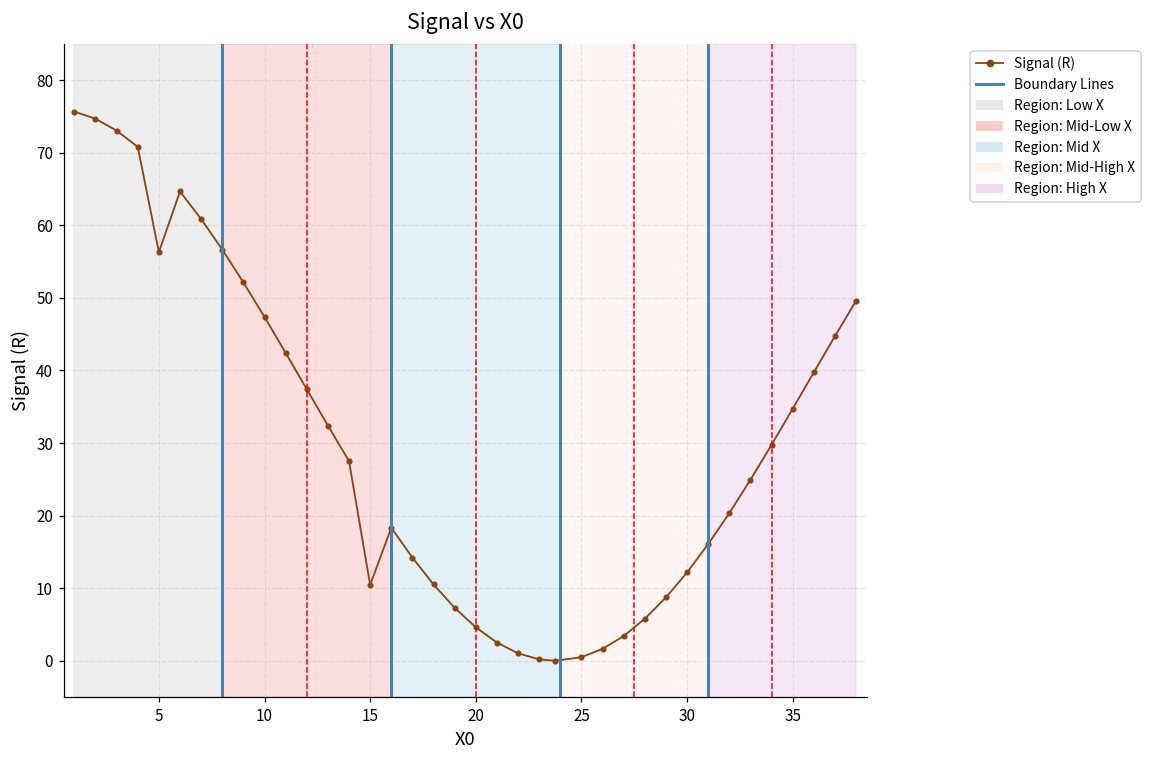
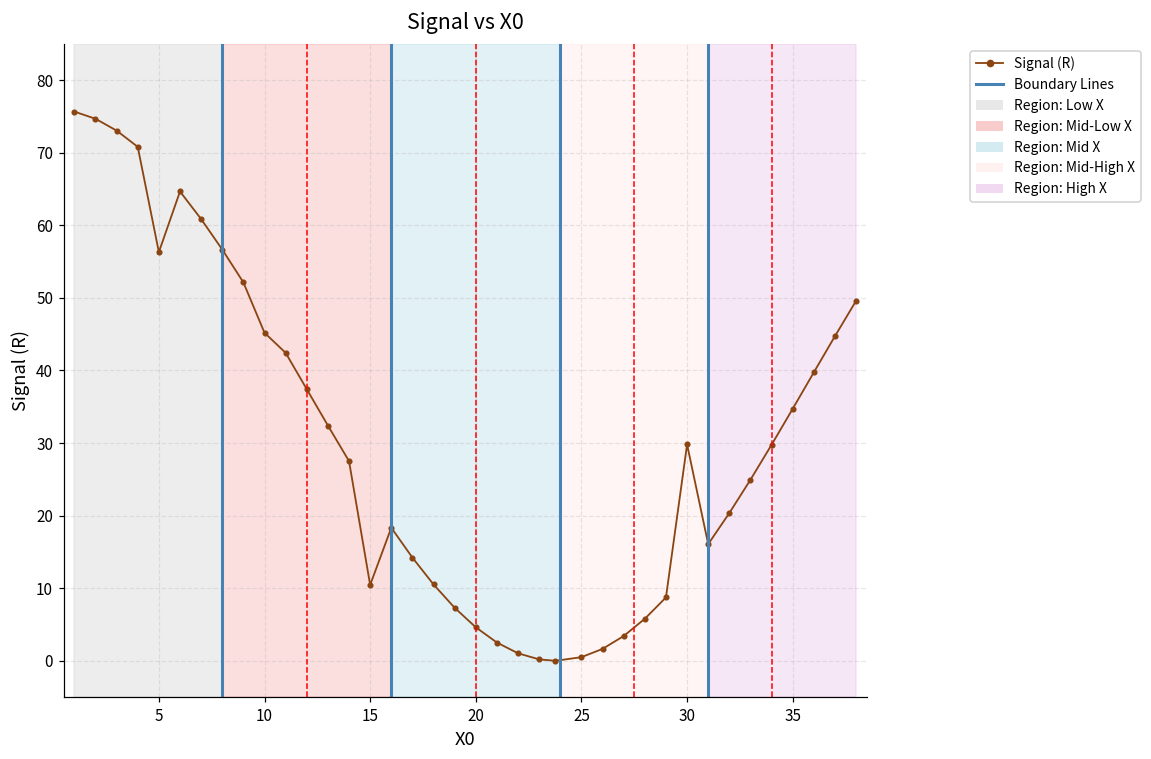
  {
    "5": 56,
-   "10": 47,
+   "10": 45,
    "15": 10,
    "20": 5,
    "25": 1,
-   "30": 12,
+   "30": 30,
    "35": 35
  }
